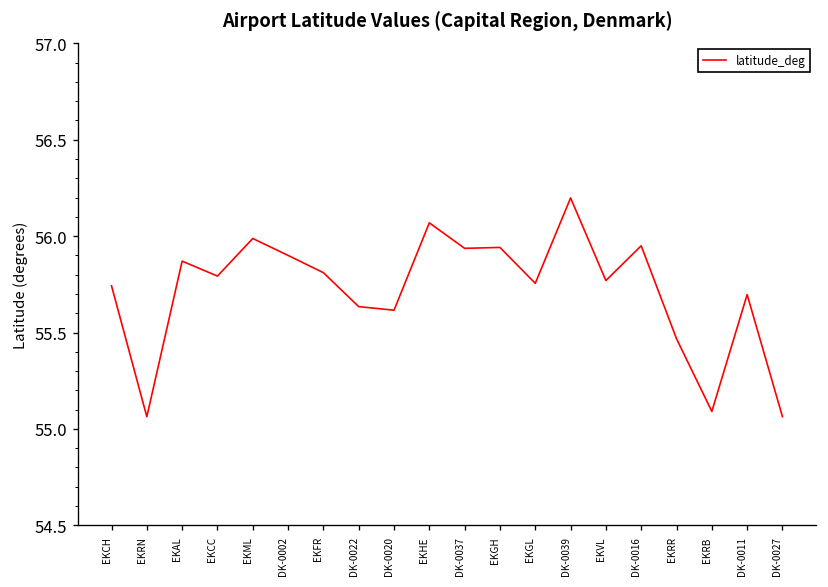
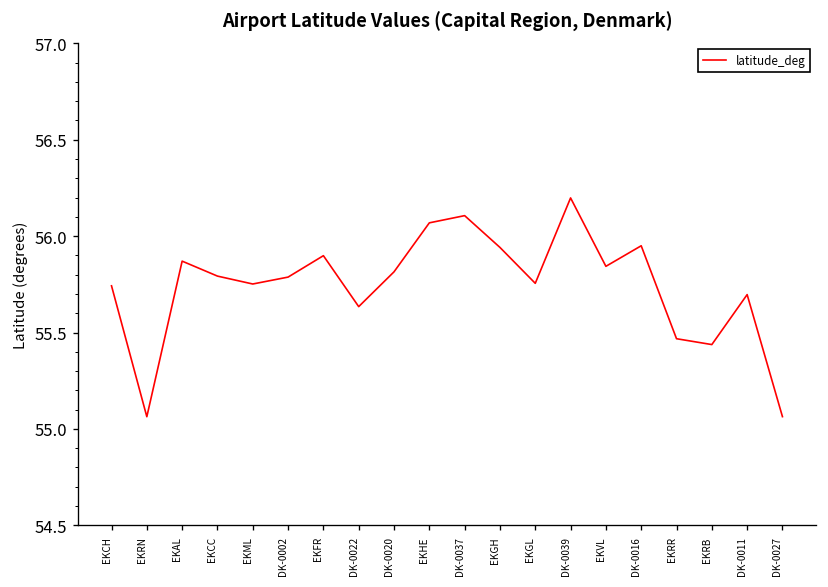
  {
    "EKCH": 55.74,
    "EKRN": 55.06,
    "EKAL": 55.87,
    "EKCC": 55.79,
-   "EKML": 55.99,
-   "DK-0002": 55.90,
-   "EKFR": 55.81,
+   "EKML": 55.75,
+   "DK-0002": 55.79,
+   "EKFR": 55.90,
    "DK-0022": 55.63,
-   "DK-0020": 55.62,
+   "DK-0020": 55.81,
    "EKHE": 56.07,
-   "DK-0037": 55.94,
+   "DK-0037": 56.11,
    "EKGH": 55.94,
    "EKGL": 55.76,
    "DK-0039": 56.20,
-   "EKVL": 55.77,
+   "EKVL": 55.84,
    "DK-0016": 55.95,
    "EKRR": 55.47,
-   "EKRB": 55.09,
+   "EKRB": 55.44,
    "DK-0011": 55.70,
    "DK-0027": 55.06
  }
